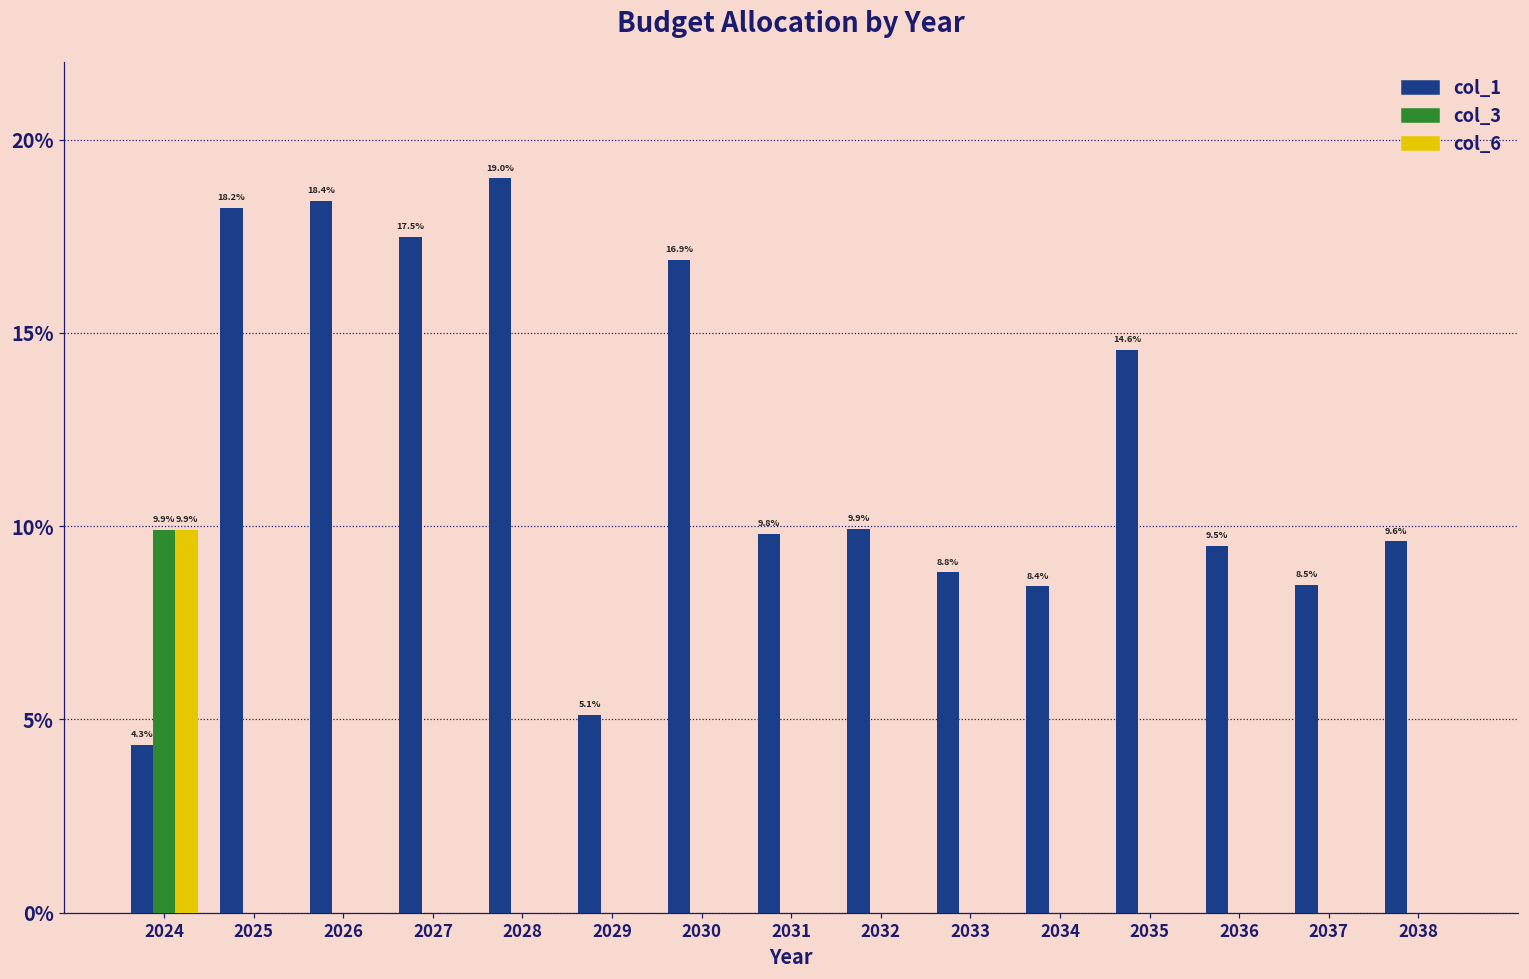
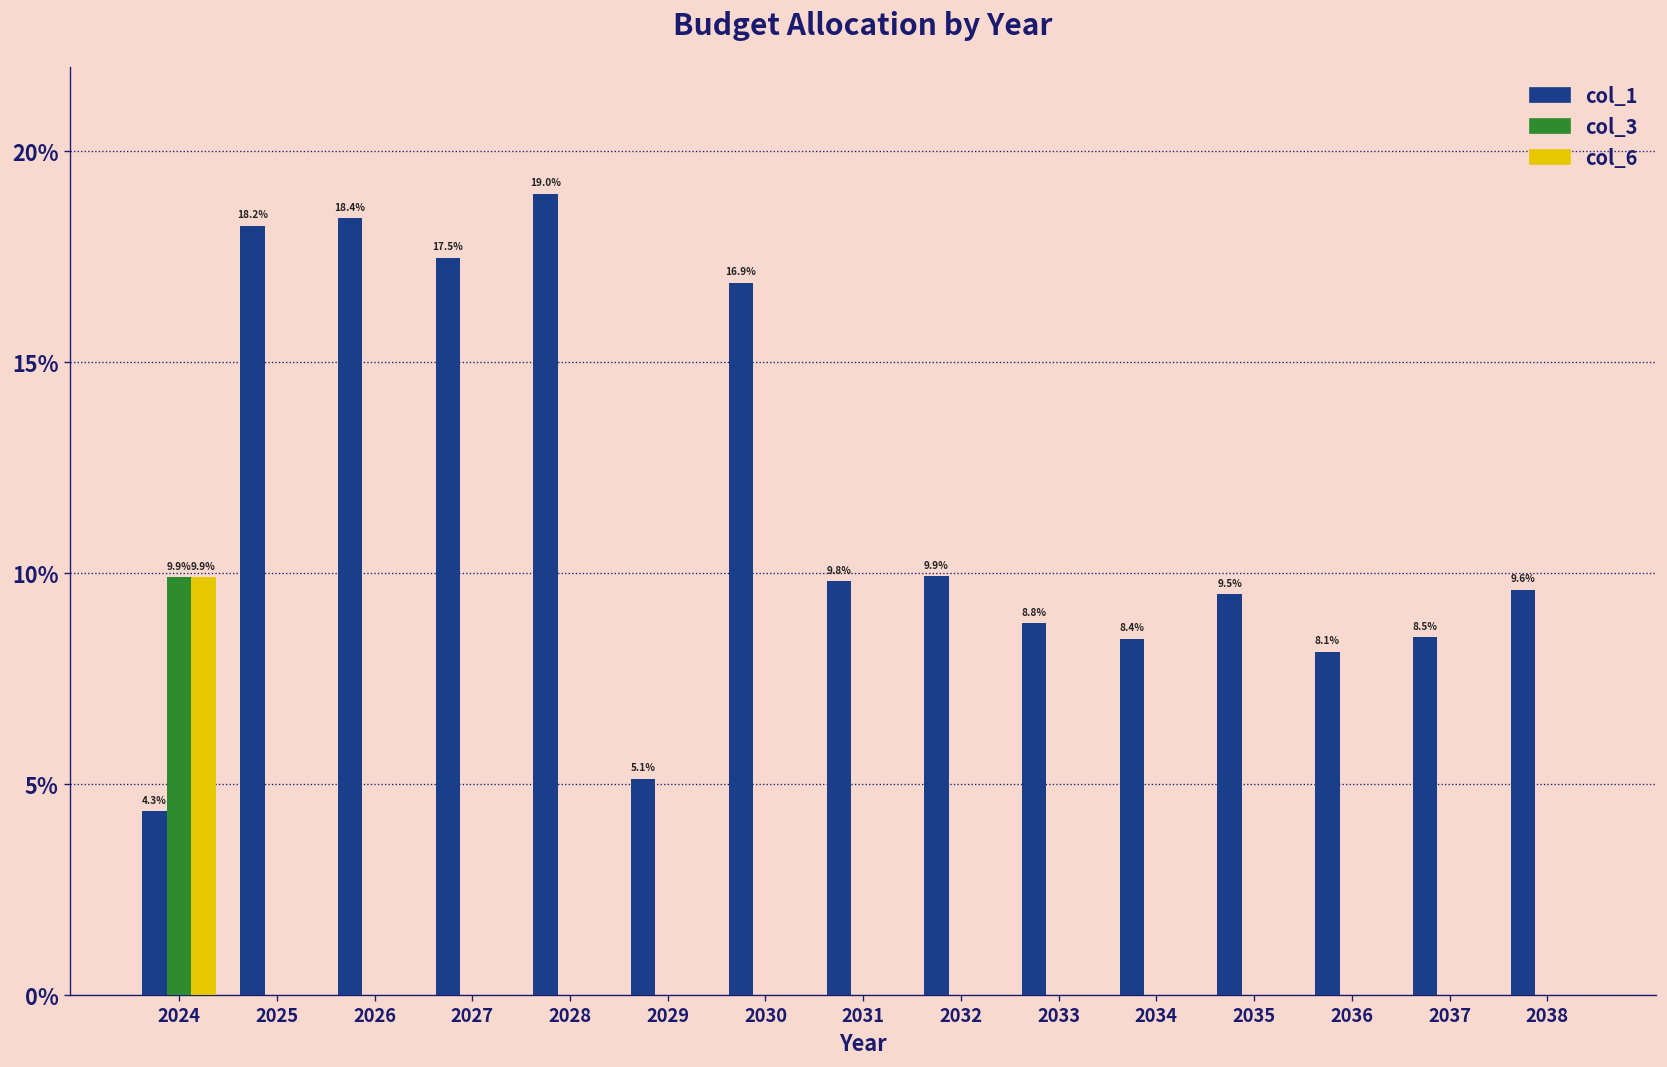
  {
    "col_1": {
      "2024": "4.3%",
      "2025": "18.2%",
      "2026": "18.4%",
      "2027": "17.5%",
      "2028": "19.0%",
      "2029": "5.1%",
      "2030": "16.9%",
      "2031": "9.8%",
      "2032": "9.9%",
      "2033": "8.8%",
      "2034": "8.4%",
-     "2035": "14.6%",
-     "2036": "9.5%",
+     "2035": "9.5%",
+     "2036": "8.1%",
      "2037": "8.5%",
      "2038": "9.6%"
    },
    "col_3": {
      "2024": "9.9%"
    },
    "col_6": {
      "2024": "9.9%"
    }
  }
